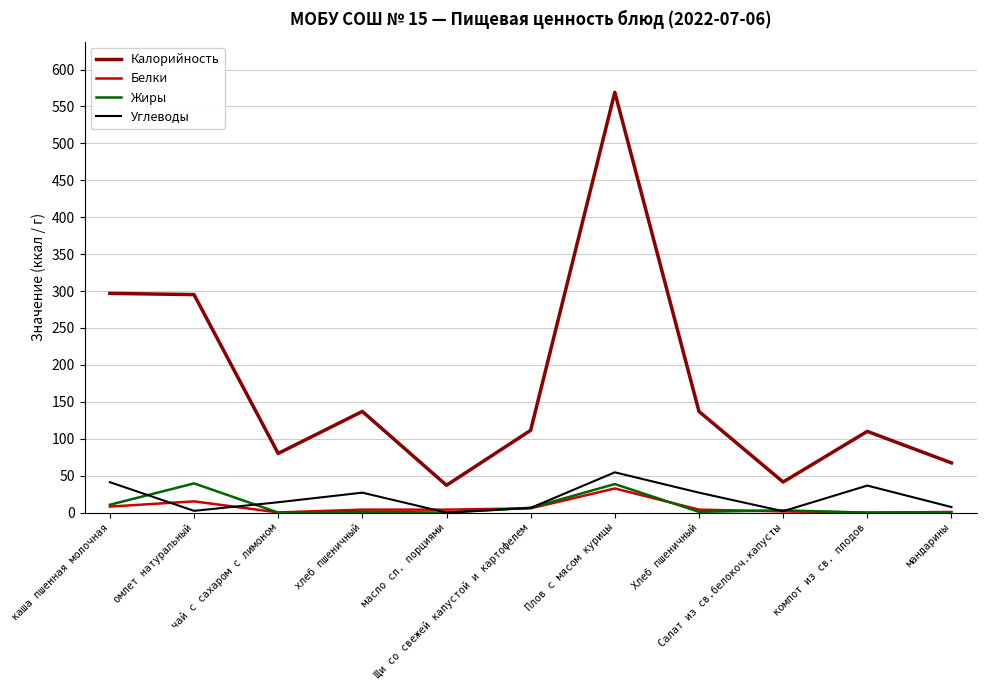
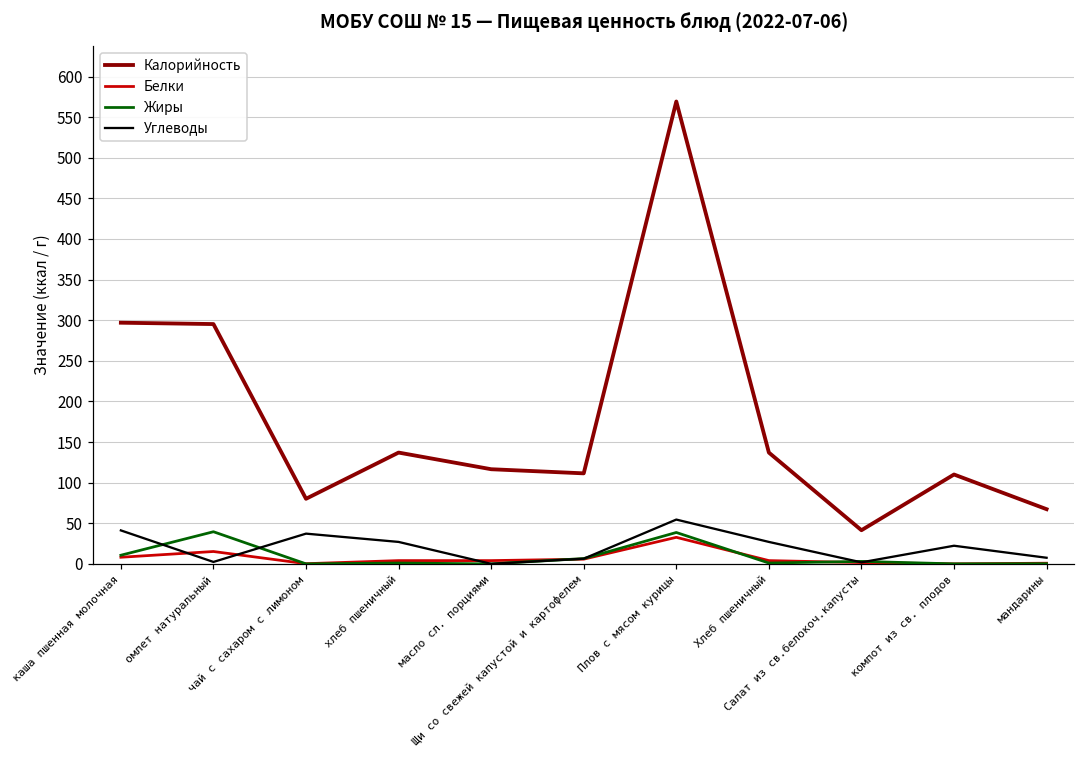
  {
    "Калорийность": {
      "каша пшенная молочная": 300,
      "омлет натуральный": 300,
      "чай с сахаром с лимоном": 80,
      "хлеб пшеничный": 140,
-     "масло сл. порциями": 40,
+     "масло сл. порциями": 120,
      "Щи со свежей капустой и картофелем": 110,
      "Плов с мясом курицы": 570,
      "Хлеб пшеничный": 140,
      "Салат из св.белокоч.капусты": 40,
      "компот из св. плодов": 110,
      "мандарины": 70
    },
    "Белки": {
      "омлет натуральный": 20,
      "масло сл. порциями": 0,
      "Плов с мясом курицы": 30
    },
    "Жиры": {
      "омлет натуральный": 40,
      "Плов с мясом курицы": 40
    },
    "Углеводы": {
      "каша пшенная молочная": 40,
      "омлет натуральный": 0,
-     "чай с сахаром с лимоном": 10,
+     "чай с сахаром с лимоном": 40,
      "хлеб пшеничный": 30,
      "Плов с мясом курицы": 50,
      "Хлеб пшеничный": 30,
-     "компот из св. плодов": 40,
+     "компот из св. плодов": 20,
      "мандарины": 10
    }
  }
